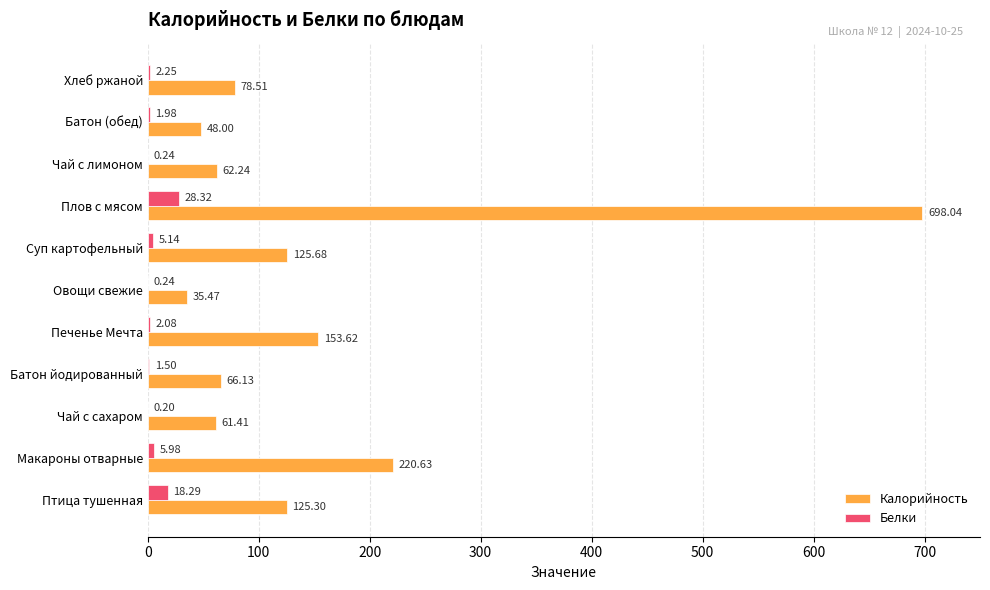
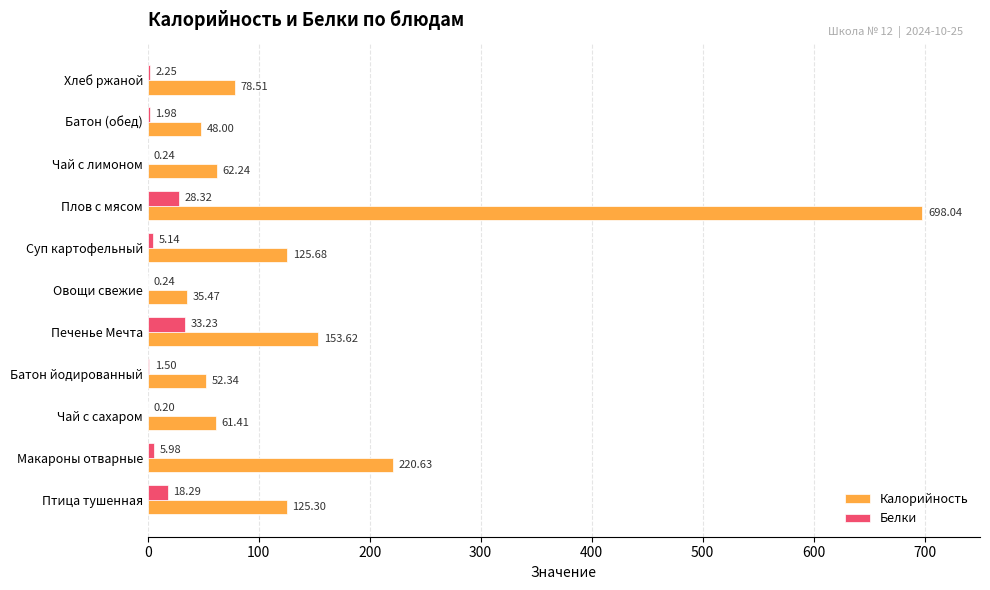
  {
    "Калорийность": {
      "Хлеб ржаной": 78.51,
      "Батон (обед)": 48.00,
      "Чай с лимоном": 62.24,
      "Плов с мясом": 698.04,
      "Суп картофельный": 125.68,
      "Овощи свежие": 35.47,
      "Печенье Мечта": 153.62,
-     "Батон йодированный": 66.13,
+     "Батон йодированный": 52.34,
      "Чай с сахаром": 61.41,
      "Макароны отварные": 220.63,
      "Птица тушенная": 125.30
    },
    "Белки": {
      "Хлеб ржаной": 2.25,
      "Батон (обед)": 1.98,
      "Чай с лимоном": 0.24,
      "Плов с мясом": 28.32,
      "Суп картофельный": 5.14,
      "Овощи свежие": 0.24,
-     "Печенье Мечта": 2.08,
+     "Печенье Мечта": 33.23,
      "Батон йодированный": 1.50,
      "Чай с сахаром": 0.20,
      "Макароны отварные": 5.98,
      "Птица тушенная": 18.29
    }
  }
